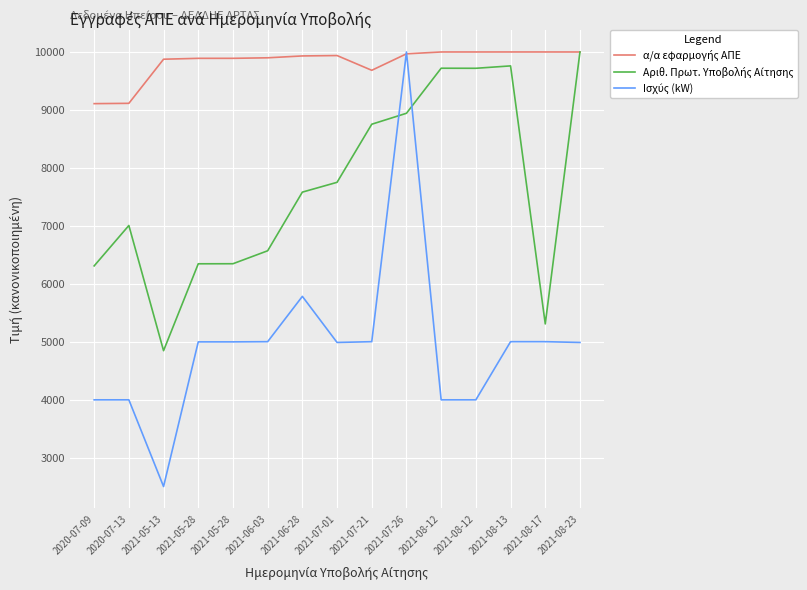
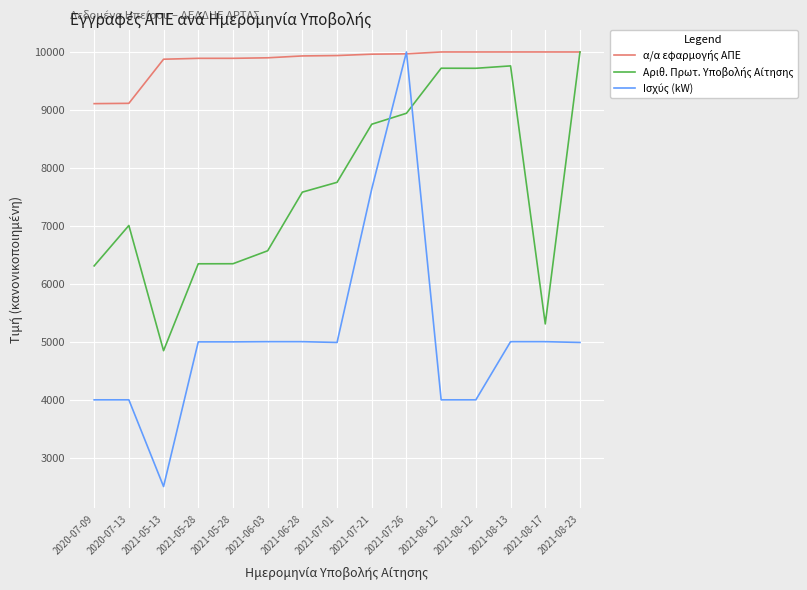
  {
    "α/α εφαρμογής ΑΠΕ": {
      "2020-07-09": 9100,
      "2020-07-13": 9100,
      "2021-05-13": 9900,
      "2021-06-03": 9900,
      "2021-06-28": 9900,
      "2021-07-01": 9900,
-     "2021-07-21": 9700,
+     "2021-07-21": 10000,
      "2021-08-13": 10000,
      "2021-08-17": 10000
    },
    "Αριθ. Πρωτ. Υποβολής Αίτησης": {
      "2020-07-09": 6300,
      "2020-07-13": 7000,
      "2021-05-13": 4800,
      "2021-06-03": 6600,
      "2021-06-28": 7600,
      "2021-07-01": 7800,
      "2021-07-21": 8800,
      "2021-07-26": 8900,
      "2021-08-13": 9800,
      "2021-08-17": 5300
    },
    "Ισχύς (kW)": {
      "2020-07-09": 4000,
      "2020-07-13": 4000,
      "2021-05-13": 2500,
      "2021-06-03": 5000,
-     "2021-06-28": 5800,
+     "2021-06-28": 5000,
      "2021-07-01": 5000,
-     "2021-07-21": 5000,
+     "2021-07-21": 7600,
      "2021-08-13": 5000,
      "2021-08-17": 5000,
      "2021-08-23": 5000
    }
  }
